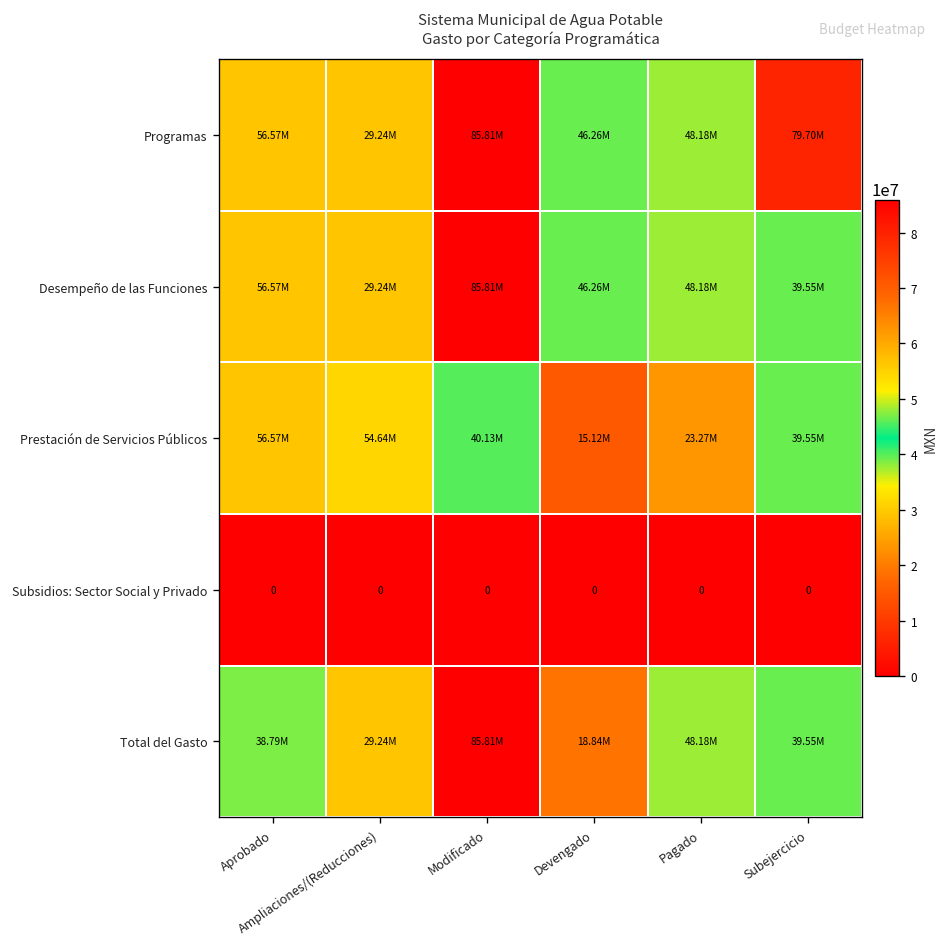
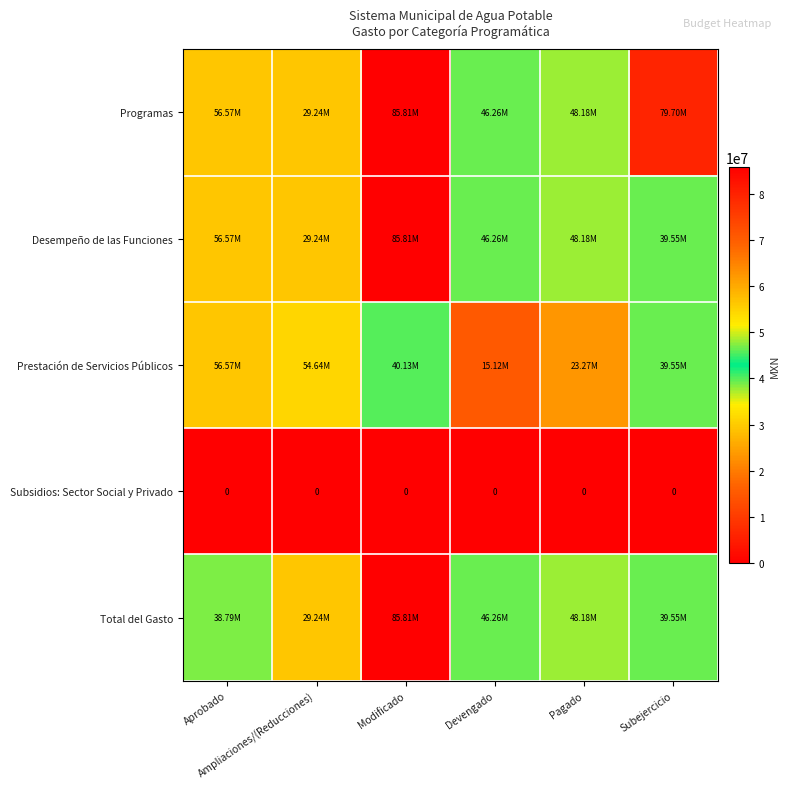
  {
    "Programas": {
      "Aprobado": "56.57M",
      "Ampliaciones/(Reducciones)": "29.24M",
      "Modificado": "85.81M",
      "Devengado": "46.26M",
      "Pagado": "48.18M",
      "Subejercicio": "79.70M"
    },
    "Desempeño de las Funciones": {
      "Aprobado": "56.57M",
      "Ampliaciones/(Reducciones)": "29.24M",
      "Modificado": "85.81M",
      "Devengado": "46.26M",
      "Pagado": "48.18M",
      "Subejercicio": "39.55M"
    },
    "Prestación de Servicios Públicos": {
      "Aprobado": "56.57M",
      "Ampliaciones/(Reducciones)": "54.64M",
      "Modificado": "40.13M",
      "Devengado": "15.12M",
      "Pagado": "23.27M",
      "Subejercicio": "39.55M"
    },
    "Subsidios: Sector Social y Privado": {
      "Aprobado": "0",
      "Ampliaciones/(Reducciones)": "0",
      "Modificado": "0",
      "Devengado": "0",
      "Pagado": "0",
      "Subejercicio": "0"
    },
    "Total del Gasto": {
      "Aprobado": "38.79M",
      "Ampliaciones/(Reducciones)": "29.24M",
      "Modificado": "85.81M",
-     "Devengado": "18.84M",
+     "Devengado": "46.26M",
      "Pagado": "48.18M",
      "Subejercicio": "39.55M"
    }
  }
